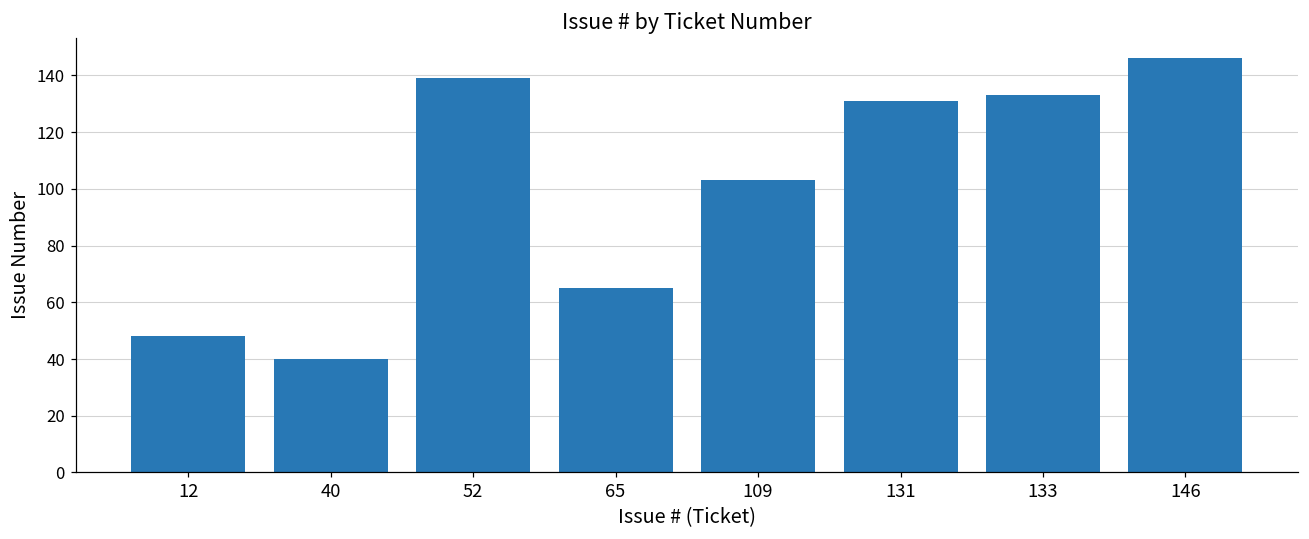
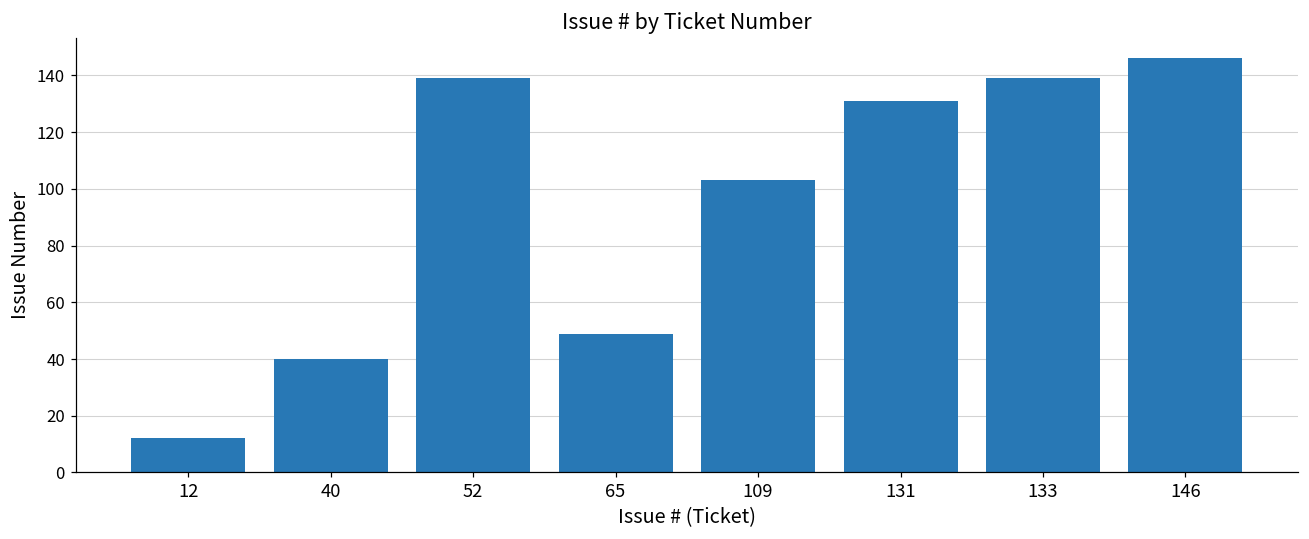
  {
-   "12": 48,
+   "12": 12,
    "40": 40,
    "52": 139,
-   "65": 65,
+   "65": 49,
    "109": 103,
    "131": 131,
-   "133": 133,
+   "133": 139,
    "146": 146
  }
